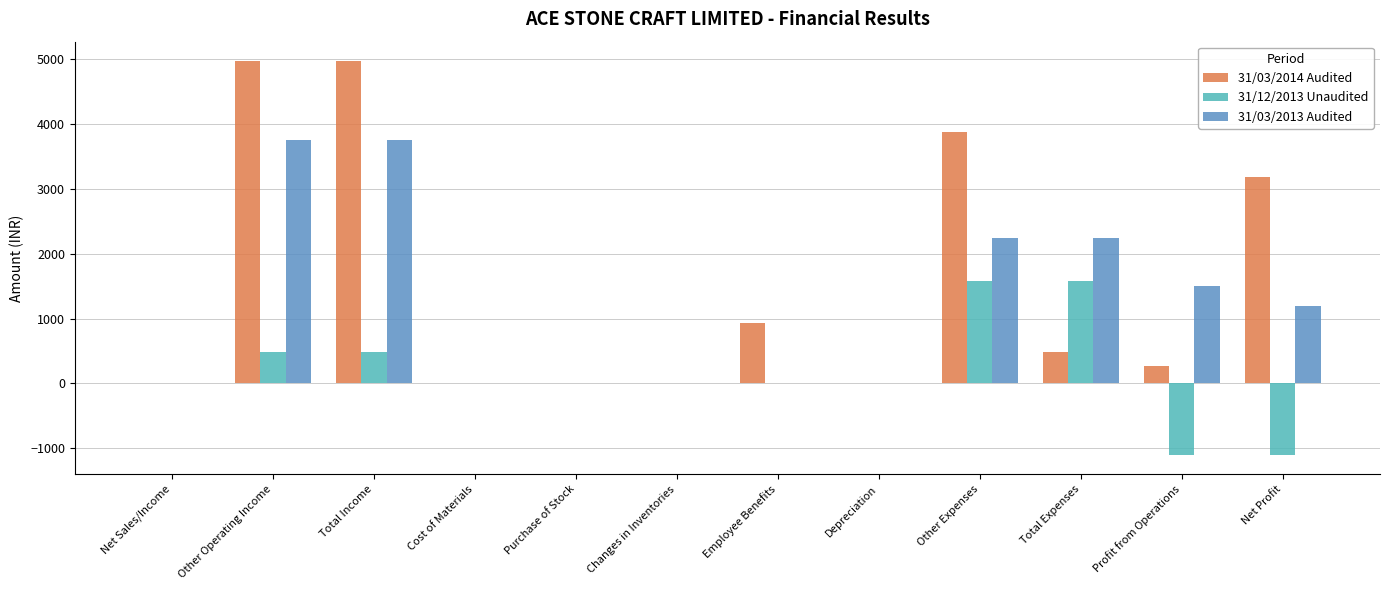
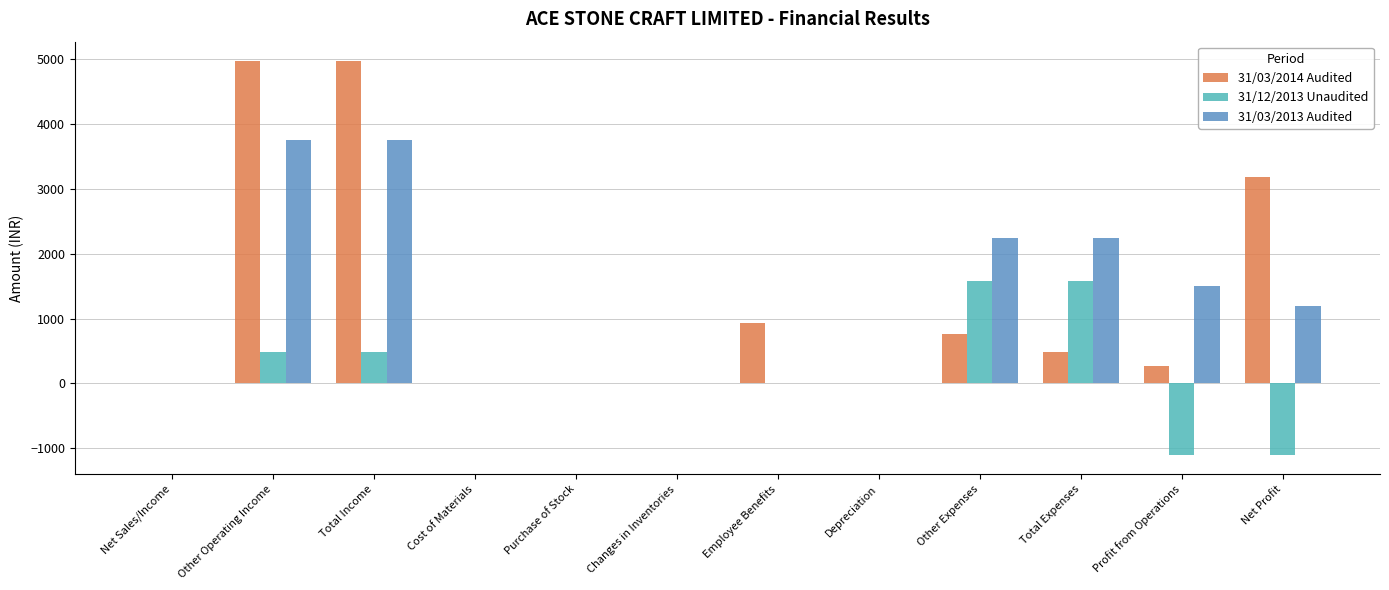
  {
    "31/03/2014 Audited": {
      "Net Sales/Income": 0,
      "Other Operating Income": 5000,
      "Total Income": 5000,
      "Cost of Materials": 0,
      "Purchase of Stock": 0,
      "Changes in Inventories": 0,
      "Employee Benefits": 900,
      "Depreciation": 0,
-     "Other Expenses": 3900,
+     "Other Expenses": 800,
      "Total Expenses": 500,
      "Profit from Operations": 300,
      "Net Profit": 3200
    }
  }
